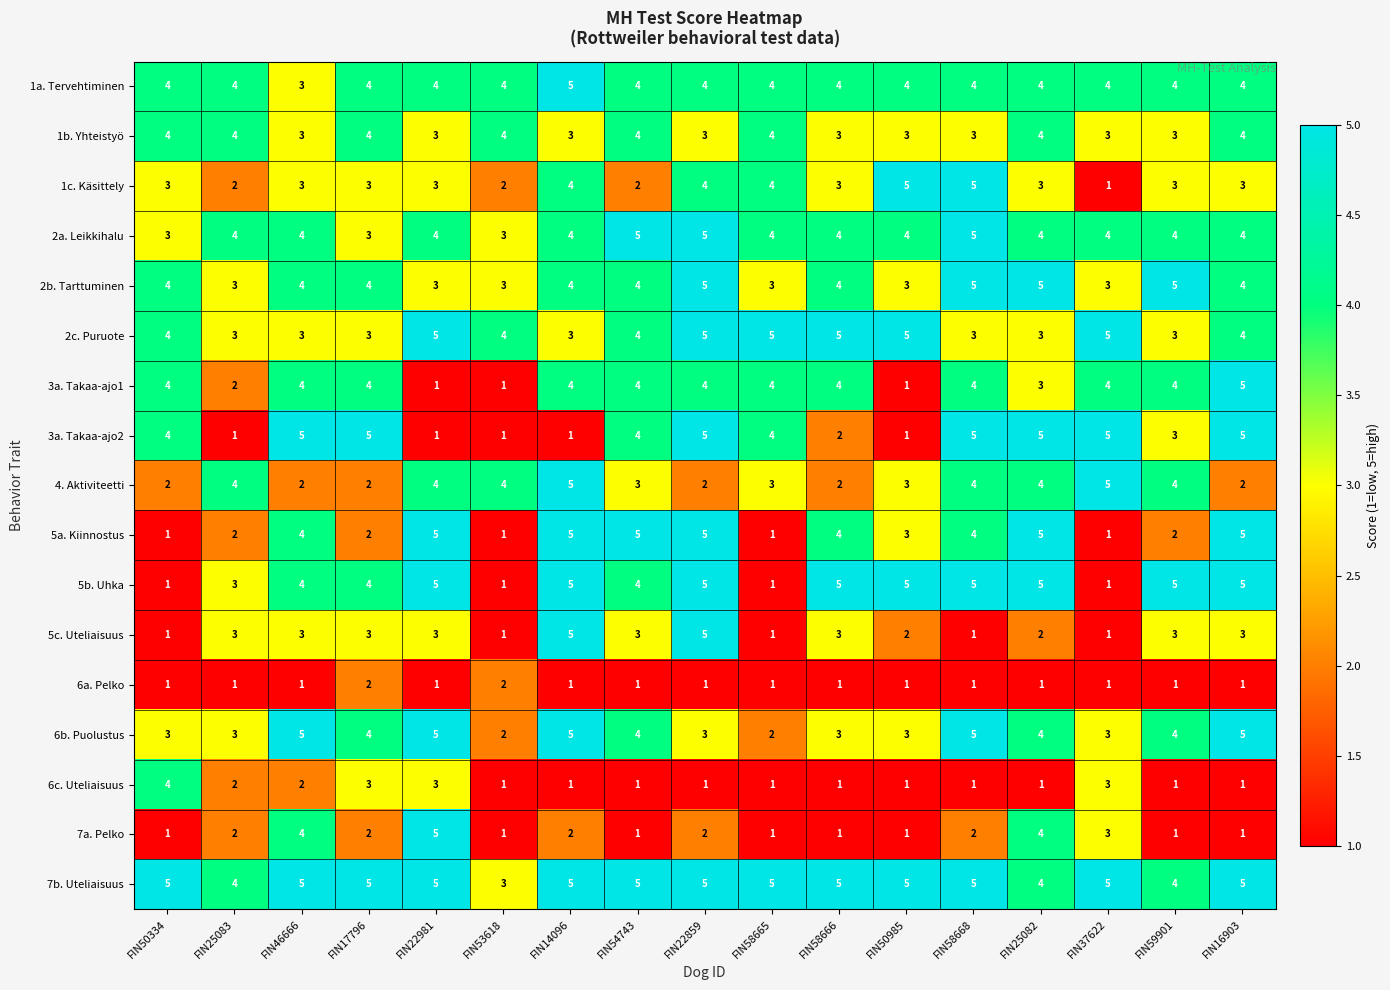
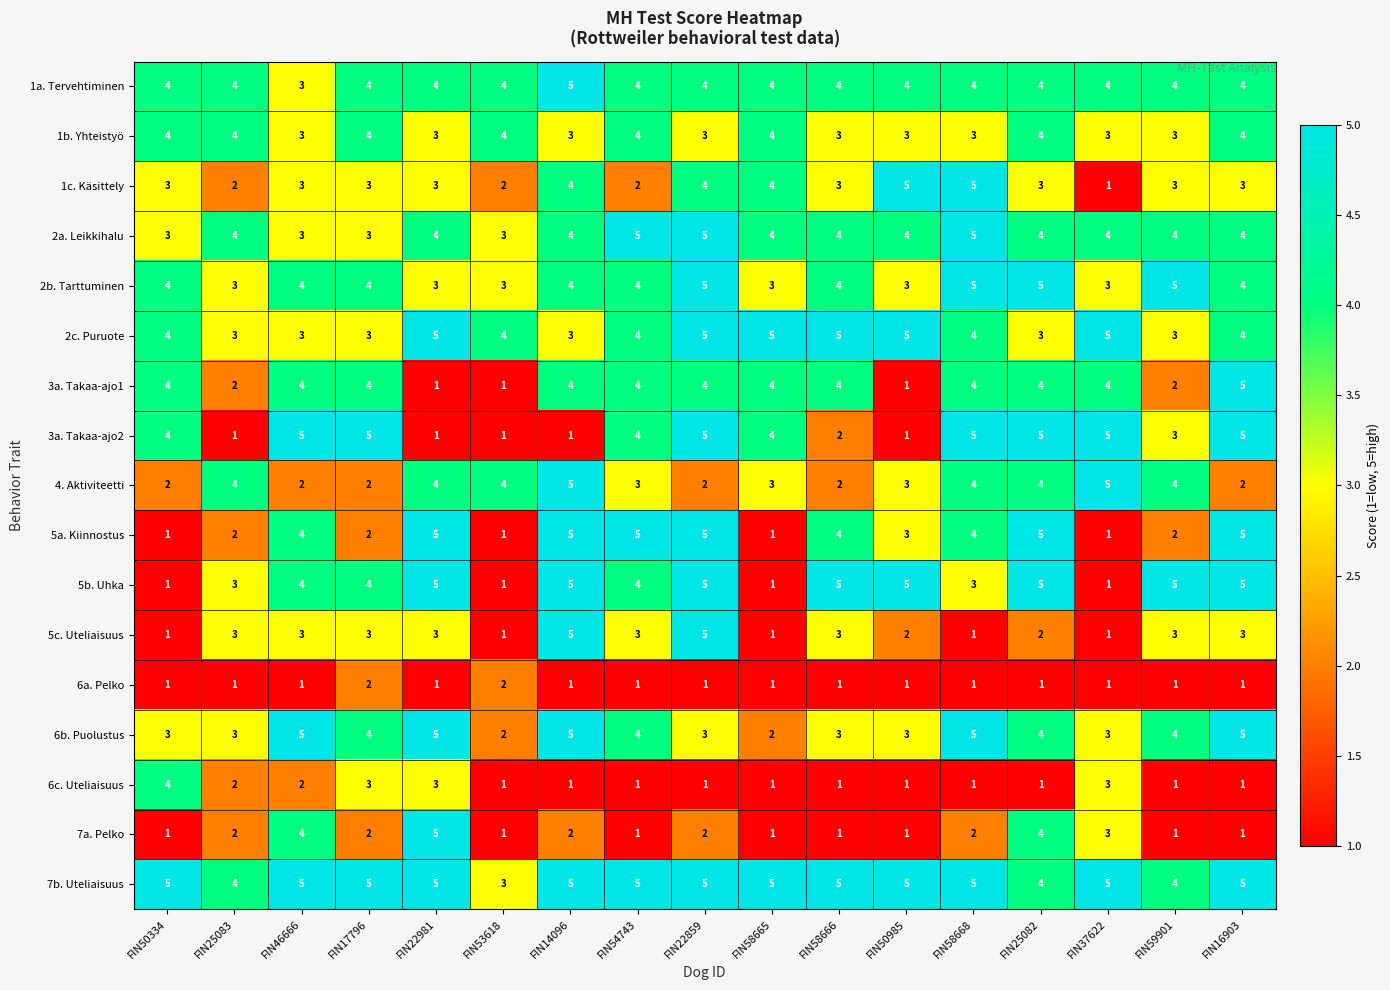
  {
    "2a. Leikkihalu": {
      "FIN50334": 3,
      "FIN25083": 4,
-     "FIN46666": 4,
+     "FIN46666": 3,
      "FIN17796": 3,
      "FIN22981": 4,
      "FIN53618": 3,
      "FIN14096": 4,
      "FIN54743": 5,
      "FIN22859": 5,
      "FIN58665": 4,
      "FIN58666": 4,
      "FIN50985": 4,
      "FIN58668": 5,
      "FIN25082": 4,
      "FIN37622": 4,
      "FIN59901": 4,
      "FIN16903": 4
    },
    "2c. Puruote": {
      "FIN50334": 4,
      "FIN25083": 3,
      "FIN46666": 3,
      "FIN17796": 3,
      "FIN22981": 5,
      "FIN53618": 4,
      "FIN14096": 3,
      "FIN54743": 4,
      "FIN22859": 5,
      "FIN58665": 5,
      "FIN58666": 5,
      "FIN50985": 5,
-     "FIN58668": 3,
+     "FIN58668": 4,
      "FIN25082": 3,
      "FIN37622": 5,
      "FIN59901": 3,
      "FIN16903": 4
    },
    "3a. Takaa-ajo1": {
      "FIN50334": 4,
      "FIN25083": 2,
      "FIN46666": 4,
      "FIN17796": 4,
      "FIN22981": 1,
      "FIN53618": 1,
      "FIN14096": 4,
      "FIN54743": 4,
      "FIN22859": 4,
      "FIN58665": 4,
      "FIN58666": 4,
      "FIN50985": 1,
      "FIN58668": 4,
-     "FIN25082": 3,
+     "FIN25082": 4,
      "FIN37622": 4,
-     "FIN59901": 4,
+     "FIN59901": 2,
      "FIN16903": 5
    },
    "5b. Uhka": {
      "FIN50334": 1,
      "FIN25083": 3,
      "FIN46666": 4,
      "FIN17796": 4,
      "FIN22981": 5,
      "FIN53618": 1,
      "FIN14096": 5,
      "FIN54743": 4,
      "FIN22859": 5,
      "FIN58665": 1,
      "FIN58666": 5,
      "FIN50985": 5,
-     "FIN58668": 5,
+     "FIN58668": 3,
      "FIN25082": 5,
      "FIN37622": 1,
      "FIN59901": 5,
      "FIN16903": 5
    }
  }
